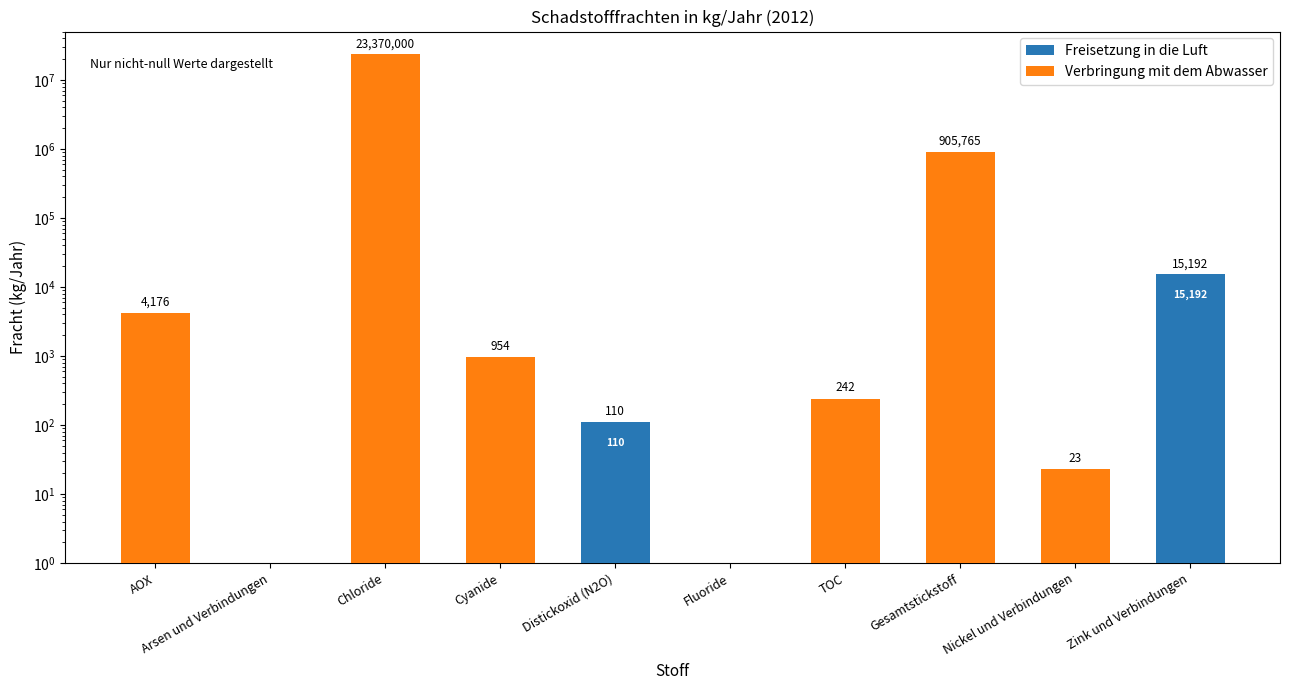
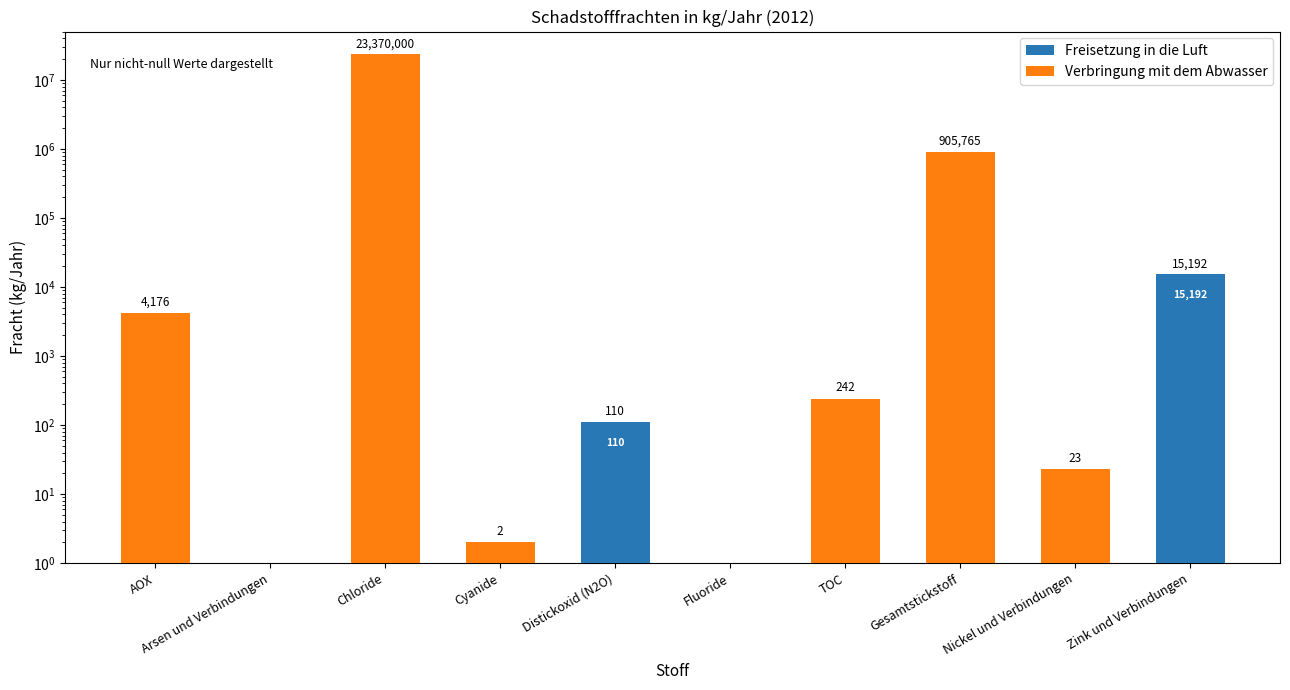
  {
    "Freisetzung in die Luft": {
      "Distickoxid (N2O)": "110",
      "Zink und Verbindungen": "15,192"
    },
    "Verbringung mit dem Abwasser": {
      "AOX": "4,176",
      "Chloride": "23,370,000",
-     "Cyanide": "954",
+     "Cyanide": "2",
      "TOC": "242",
      "Gesamtstickstoff": "905,765",
      "Nickel und Verbindungen": "23"
    }
  }
